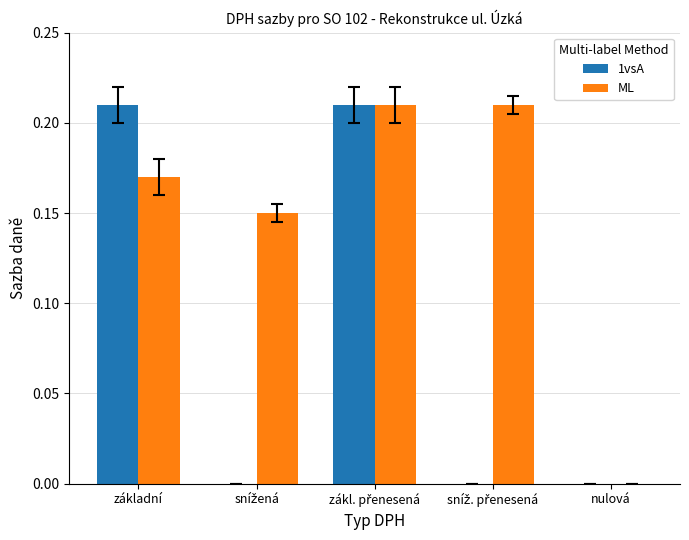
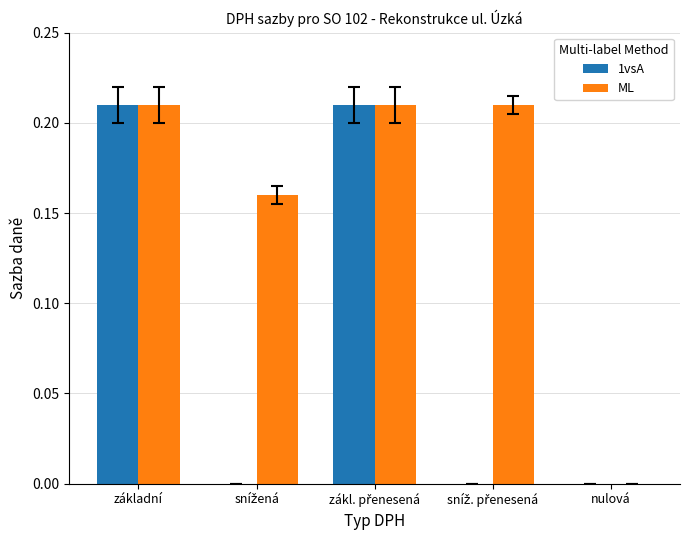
  {
    "ML": {
-     "základní": 0.17,
-     "snížená": 0.15,
+     "základní": 0.21,
+     "snížená": 0.16,
      "zákl. přenesená": 0.21,
      "sníž. přenesená": 0.21,
      "nulová": 0.00
    }
  }
